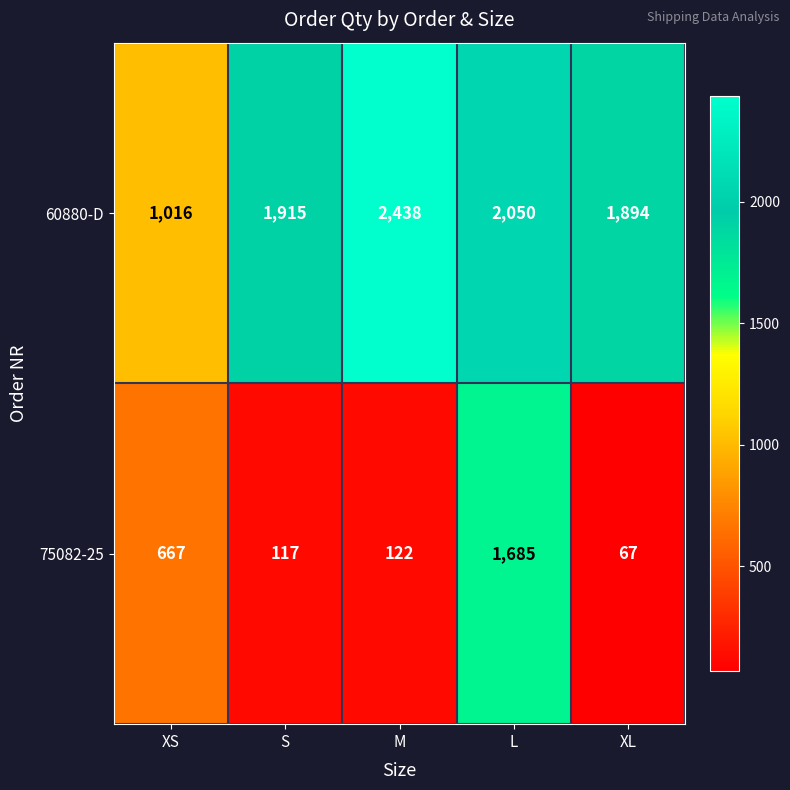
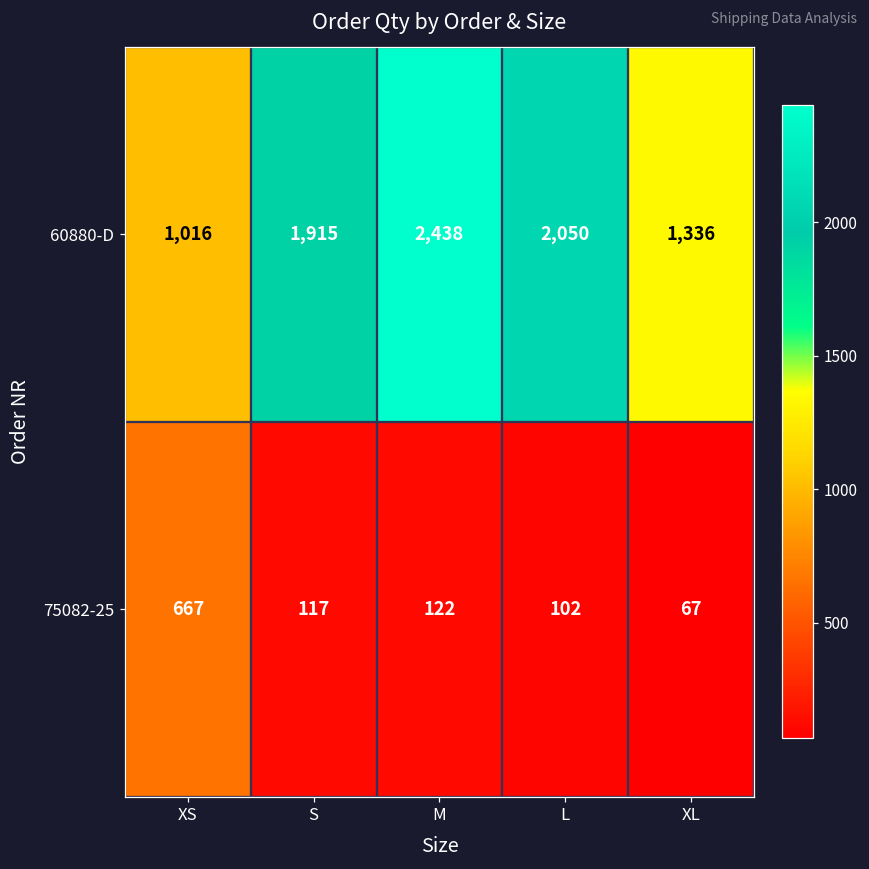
  {
    "60880-D": {
      "XS": "1,016",
      "S": "1,915",
      "M": "2,438",
      "L": "2,050",
-     "XL": "1,894"
+     "XL": "1,336"
    },
    "75082-25": {
      "XS": "667",
      "S": "117",
      "M": "122",
-     "L": "1,685",
+     "L": "102",
      "XL": "67"
    }
  }
